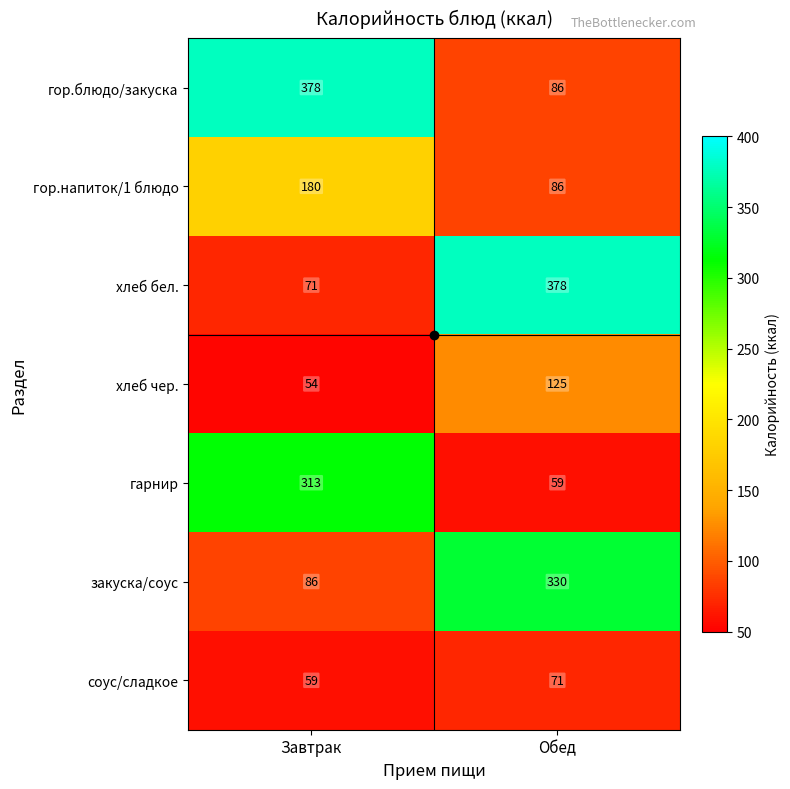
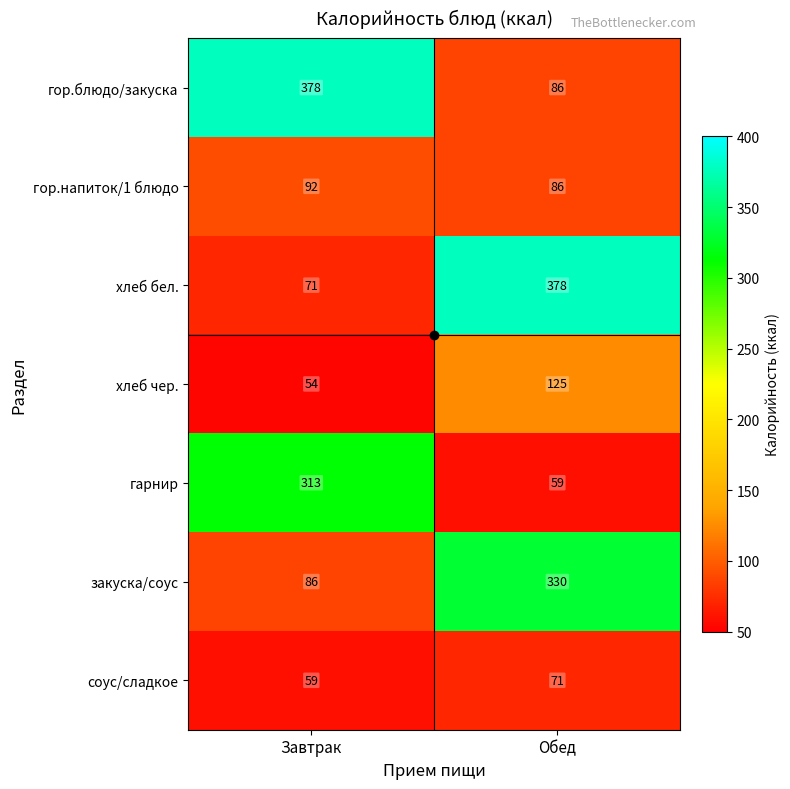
  {
    "гор.напиток/1 блюдо": {
-     "Завтрак": 180
+     "Завтрак": 92
    }
  }
